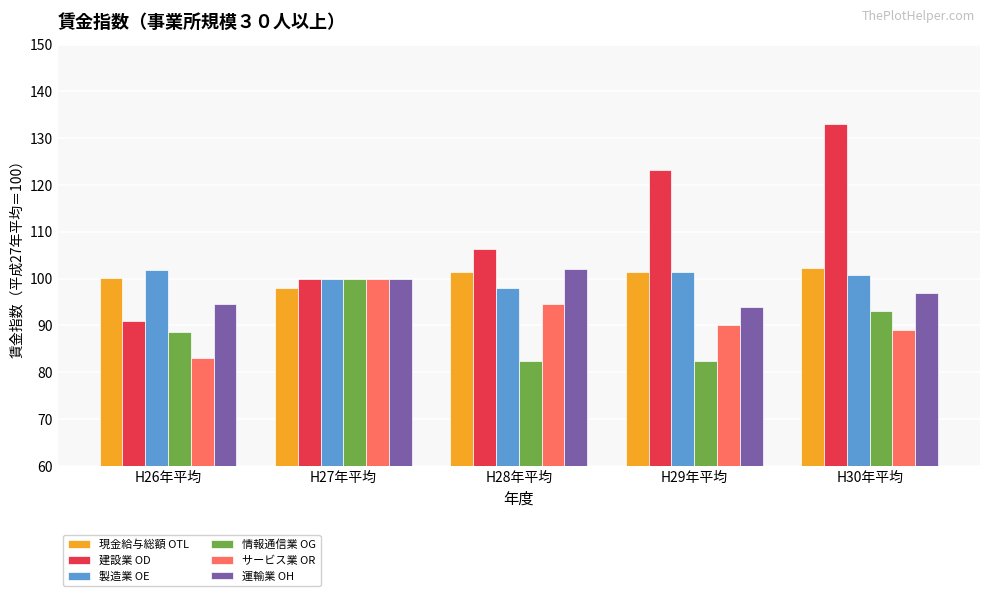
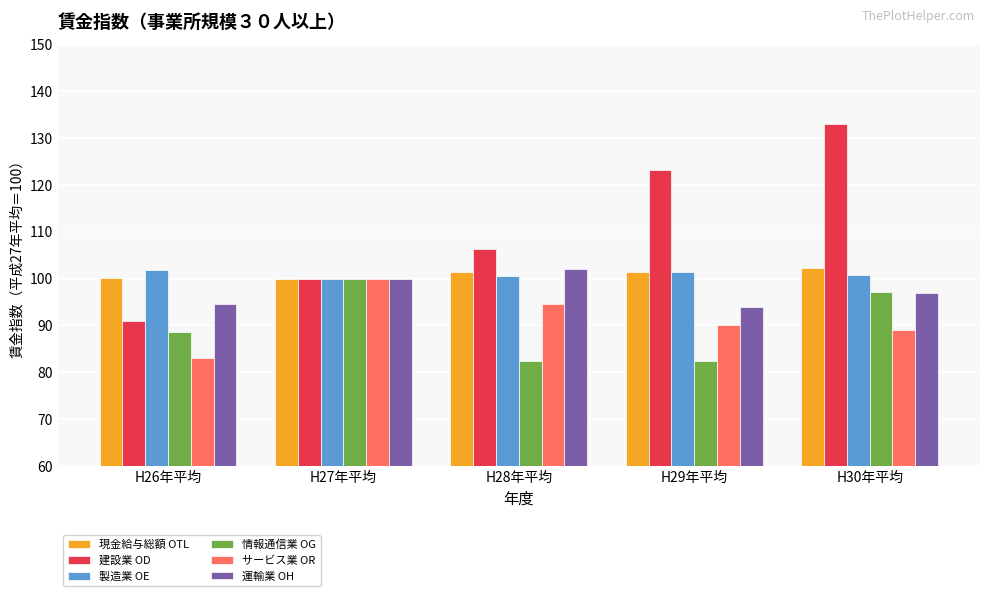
  {
    "現金給与総額 OTL": {
      "H26年平均": 100,
-     "H27年平均": 98,
+     "H27年平均": 100,
      "H28年平均": 102,
      "H29年平均": 101,
      "H30年平均": 102
    },
    "建設業 OD": {
      "H26年平均": 91,
      "H27年平均": 100,
      "H28年平均": 106,
      "H29年平均": 123,
      "H30年平均": 133
    },
    "製造業 OE": {
      "H26年平均": 102,
      "H27年平均": 100,
-     "H28年平均": 98,
+     "H28年平均": 101,
      "H29年平均": 101,
      "H30年平均": 101
    },
    "情報通信業 OG": {
      "H26年平均": 89,
      "H27年平均": 100,
      "H28年平均": 83,
      "H29年平均": 83,
-     "H30年平均": 93
+     "H30年平均": 97
    },
    "サービス業 OR": {
      "H26年平均": 83,
      "H27年平均": 100,
      "H28年平均": 95,
      "H29年平均": 90,
      "H30年平均": 89
    },
    "運輸業 OH": {
      "H26年平均": 95,
      "H27年平均": 100,
      "H28年平均": 102,
      "H29年平均": 94,
      "H30年平均": 97
    }
  }
